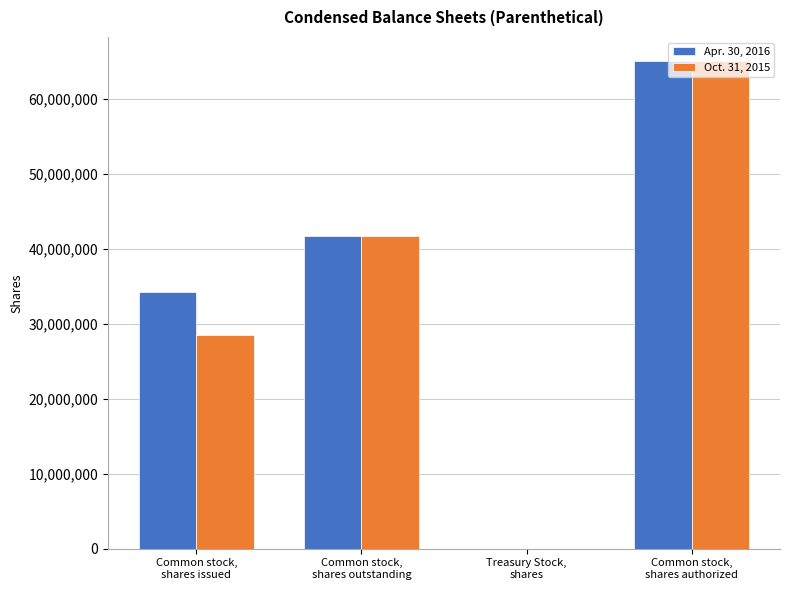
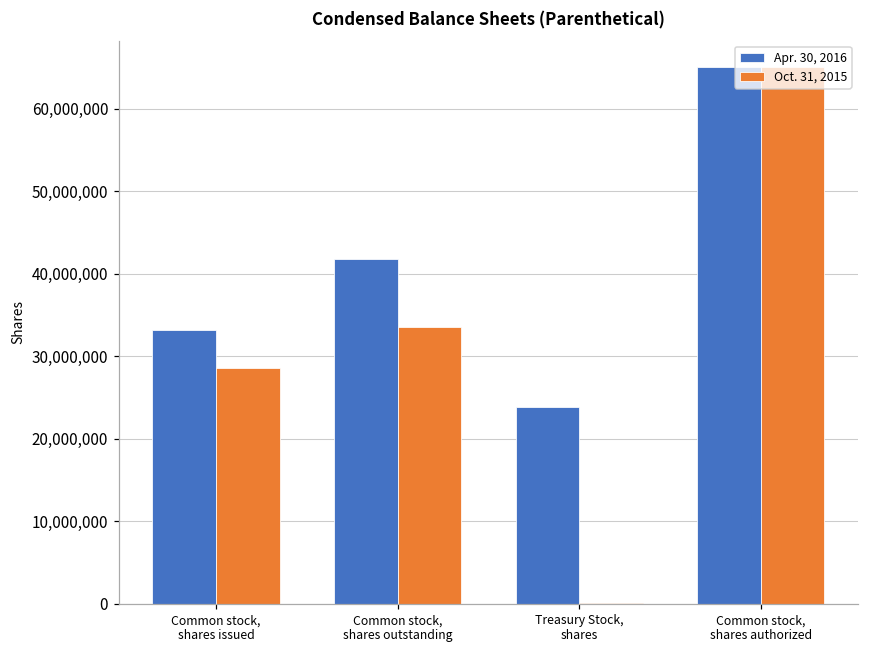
  {
    "Apr. 30, 2016": {
-     "Common stock, shares issued": "34,000,000",
+     "Common stock, shares issued": "33,000,000",
      "Common stock, shares outstanding": "42,000,000",
-     "Treasury Stock, shares": "0",
+     "Treasury Stock, shares": "24,000,000",
      "Common stock, shares authorized": "65,000,000"
    },
    "Oct. 31, 2015": {
      "Common stock, shares issued": "29,000,000",
-     "Common stock, shares outstanding": "42,000,000"
+     "Common stock, shares outstanding": "34,000,000"
    }
  }
